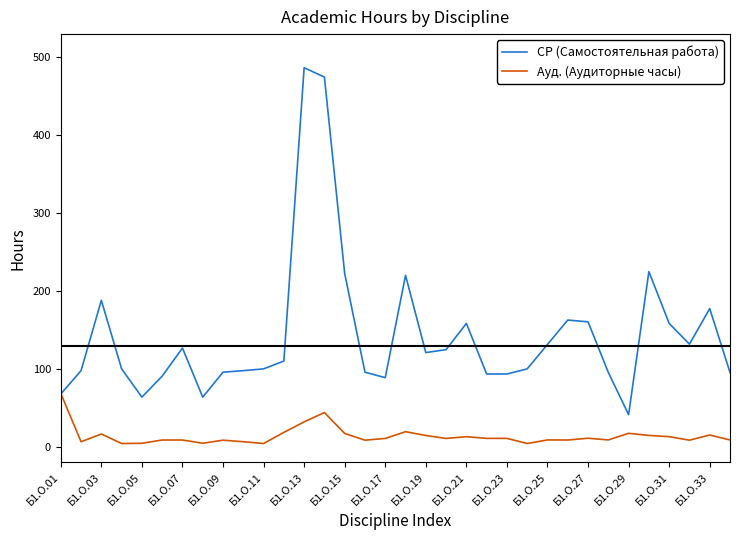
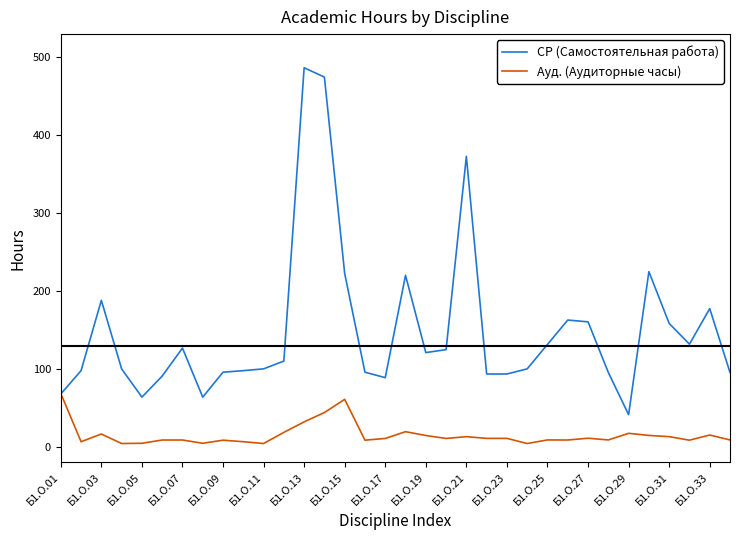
  {
    "СР (Самостоятельная работа)": {
      "Б1.О.03": 190,
      "Б1.О.05": 60,
      "Б1.О.07": 130,
      "Б1.О.09": 100,
      "Б1.О.11": 100,
      "Б1.О.13": 490,
      "Б1.О.15": 220,
      "Б1.О.17": 90,
      "Б1.О.19": 120,
-     "Б1.О.21": 160,
+     "Б1.О.21": 370,
      "Б1.О.23": 90,
      "Б1.О.25": 130,
      "Б1.О.27": 160,
      "Б1.О.29": 40,
      "Б1.О.31": 160,
      "Б1.О.33": 180
    },
    "Ауд. (Аудиторные часы)": {
      "Б1.О.03": 20,
      "Б1.О.05": 0,
      "Б1.О.07": 10,
      "Б1.О.09": 10,
      "Б1.О.11": 0,
      "Б1.О.13": 30,
-     "Б1.О.15": 20,
+     "Б1.О.15": 60,
      "Б1.О.17": 10,
      "Б1.О.19": 10,
      "Б1.О.21": 10,
      "Б1.О.23": 10,
      "Б1.О.25": 10,
      "Б1.О.27": 10,
      "Б1.О.29": 20,
      "Б1.О.31": 10,
      "Б1.О.33": 20
    }
  }
